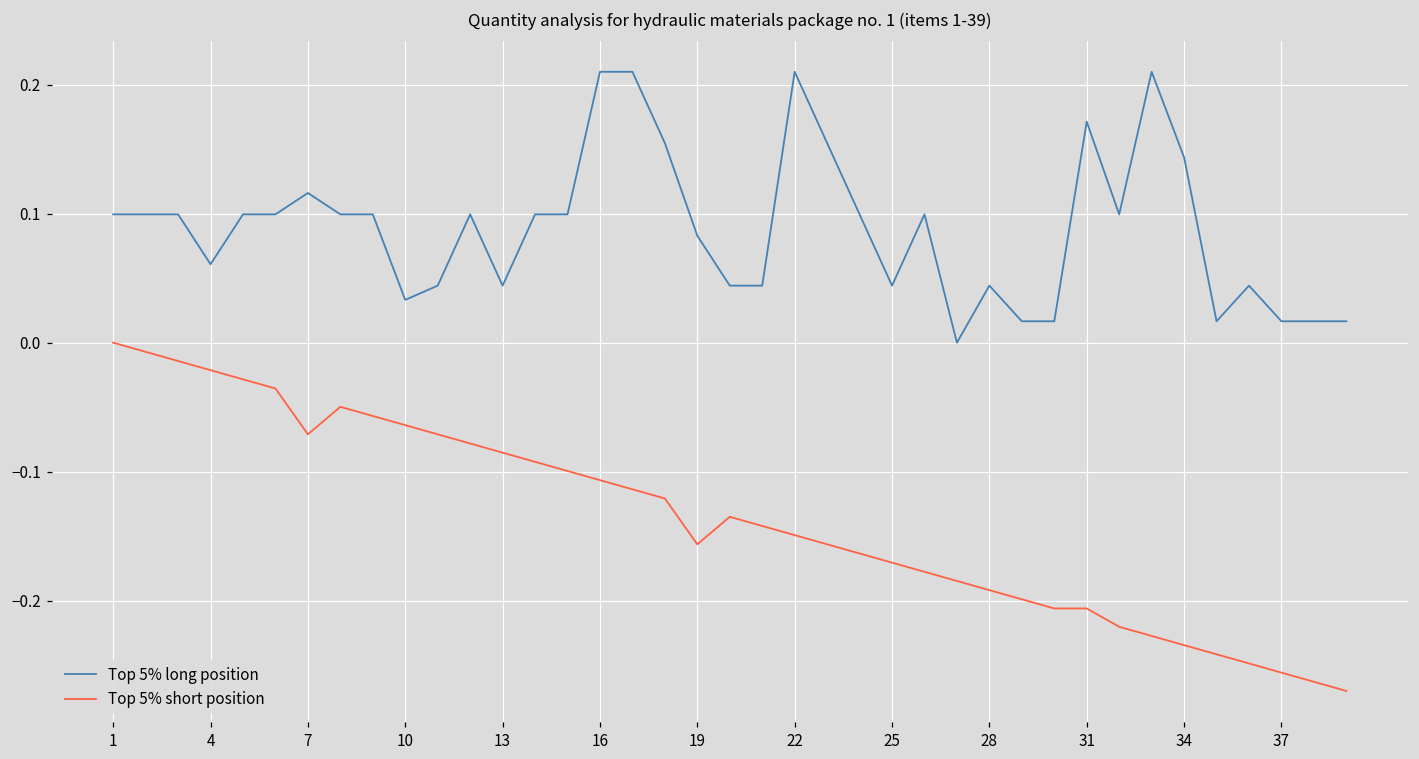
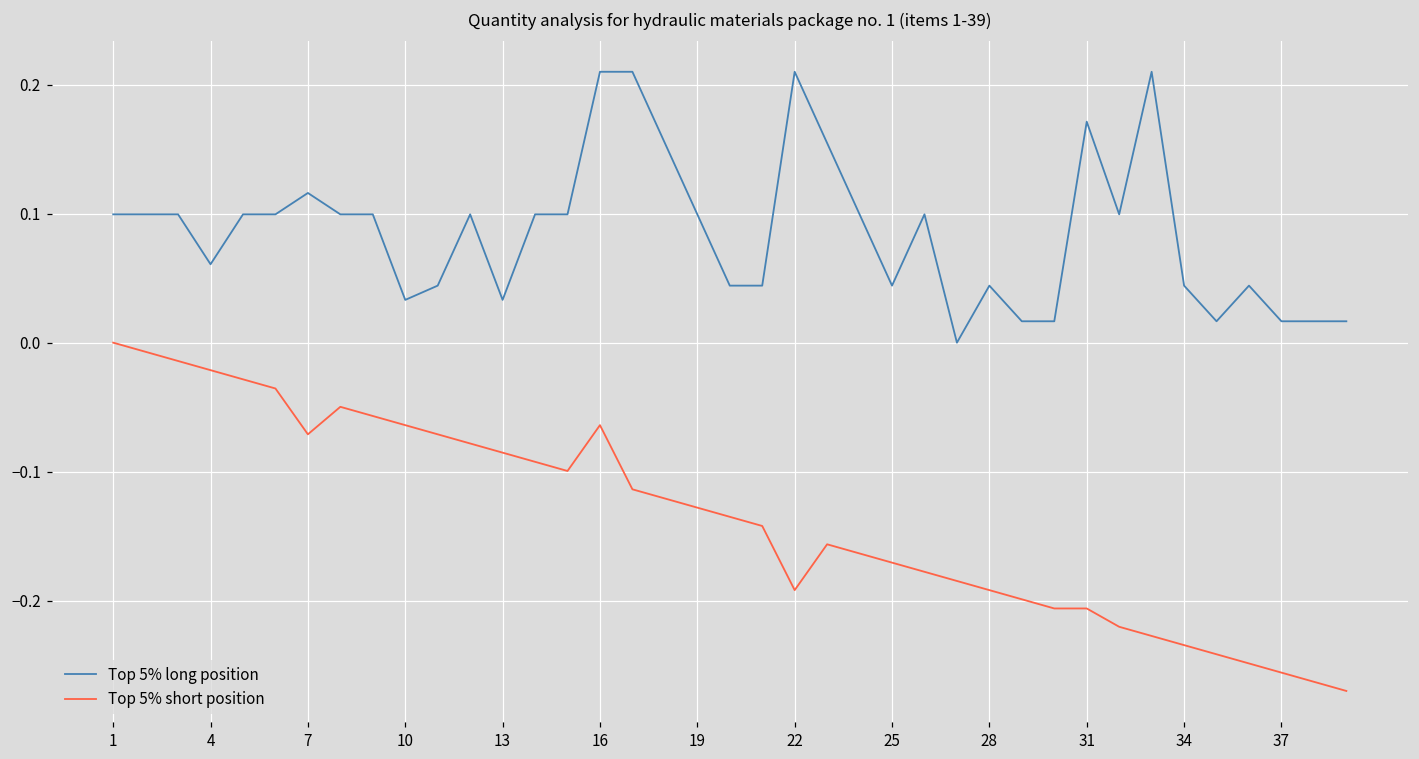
  {
    "Top 5% long position": {
      "1": 0.099,
      "4": 0.061,
      "7": 0.116,
      "10": 0.033,
-     "13": 0.044,
+     "13": 0.033,
      "16": 0.210,
-     "19": 0.083,
+     "19": 0.099,
      "22": 0.210,
      "25": 0.044,
      "28": 0.044,
      "31": 0.171,
-     "34": 0.144,
+     "34": 0.044,
      "37": 0.017
    },
    "Top 5% short position": {
      "1": 0.000,
      "4": -0.021,
      "7": -0.071,
      "10": -0.064,
      "13": -0.085,
-     "16": -0.107,
-     "19": -0.156,
-     "22": -0.149,
+     "16": -0.064,
+     "19": -0.128,
+     "22": -0.192,
      "25": -0.171,
      "28": -0.192,
      "31": -0.206,
      "34": -0.234,
      "37": -0.256
    }
  }
